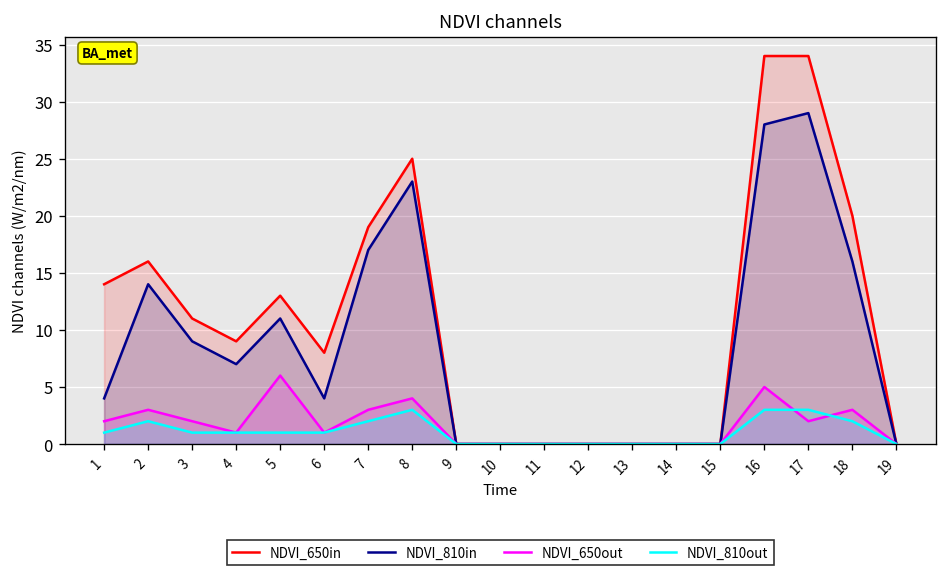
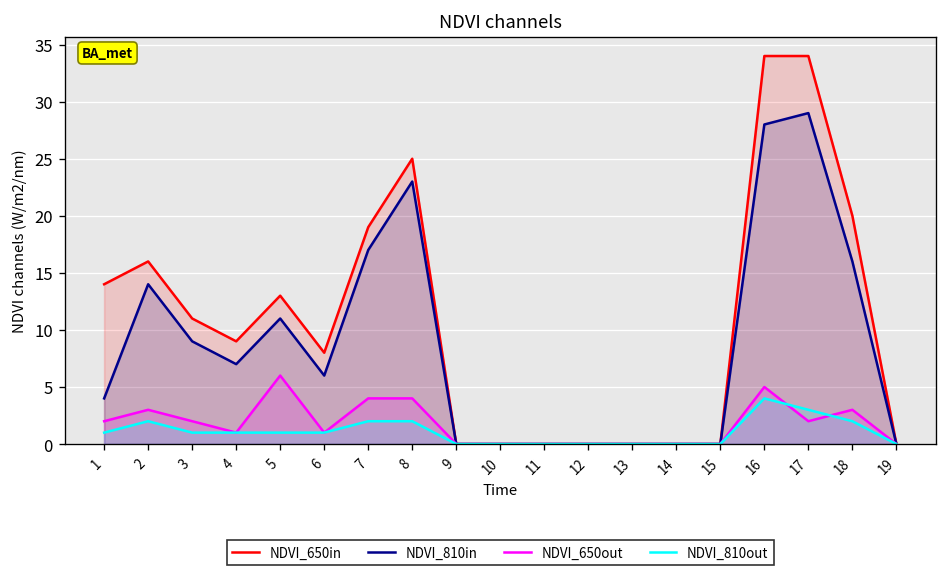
  {
    "NDVI_650in": {
      "1": 14,
      "2": 16,
      "3": 11,
      "4": 9,
      "5": 13,
      "6": 8,
      "7": 19,
      "8": 25,
      "16": 34,
      "17": 34,
      "18": 20
    },
    "NDVI_810in": {
      "1": 4,
      "2": 14,
      "3": 9,
      "4": 7,
      "5": 11,
-     "6": 4,
+     "6": 6,
      "7": 17,
      "8": 23,
      "16": 28,
      "17": 29,
      "18": 16
    },
    "NDVI_650out": {
      "1": 2,
      "2": 3,
      "3": 2,
      "5": 6,
-     "7": 3,
+     "7": 4,
      "8": 4,
      "16": 5,
      "17": 2,
      "18": 3
    },
    "NDVI_810out": {
      "1": 1,
      "2": 2,
      "3": 1,
      "5": 1,
      "7": 2,
-     "8": 3,
-     "16": 3,
+     "8": 2,
+     "16": 4,
      "17": 3,
      "18": 2
    }
  }
